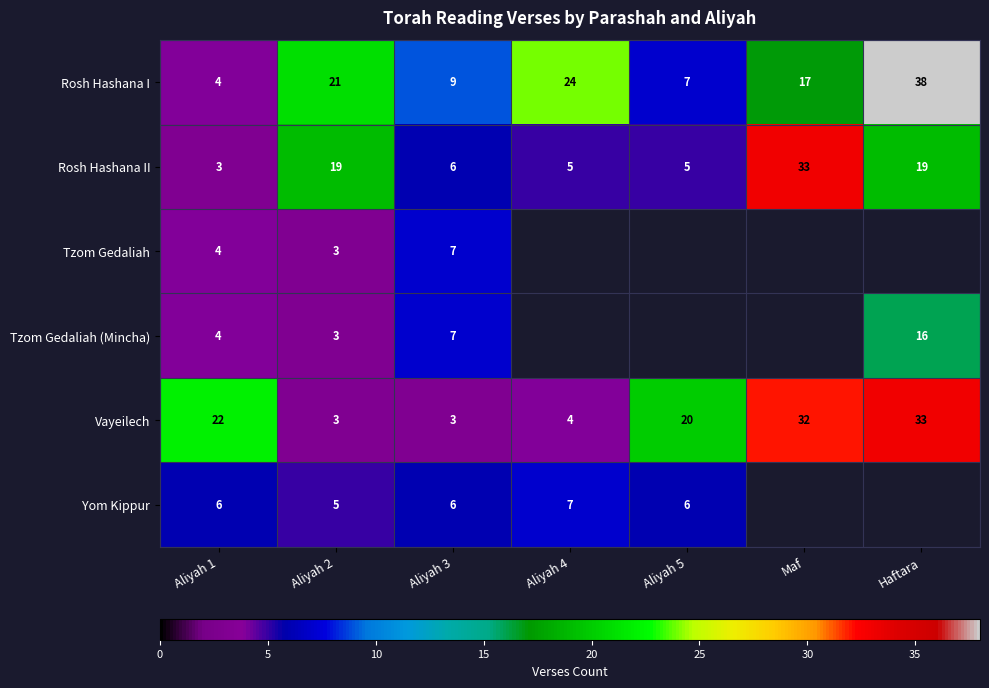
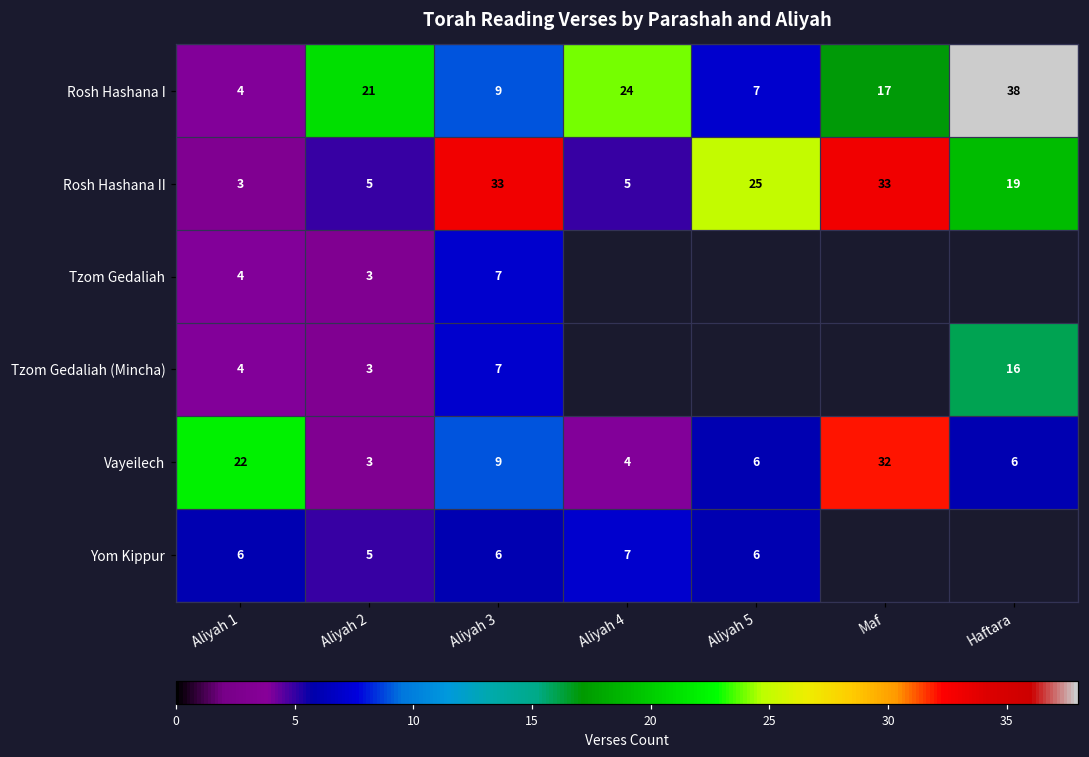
  {
    "Rosh Hashana I": {
      "Aliyah 1": 4,
      "Aliyah 2": 21,
      "Aliyah 3": 9,
      "Aliyah 4": 24,
      "Aliyah 5": 7,
      "Maf": 17,
      "Haftara": 38
    },
    "Rosh Hashana II": {
      "Aliyah 1": 3,
-     "Aliyah 2": 19,
-     "Aliyah 3": 6,
+     "Aliyah 2": 5,
+     "Aliyah 3": 33,
      "Aliyah 4": 5,
-     "Aliyah 5": 5,
+     "Aliyah 5": 25,
      "Maf": 33,
      "Haftara": 19
    },
    "Tzom Gedaliah": {
      "Aliyah 1": 4,
      "Aliyah 2": 3,
      "Aliyah 3": 7
    },
    "Tzom Gedaliah (Mincha)": {
      "Aliyah 1": 4,
      "Aliyah 2": 3,
      "Aliyah 3": 7,
      "Haftara": 16
    },
    "Vayeilech": {
      "Aliyah 1": 22,
      "Aliyah 2": 3,
-     "Aliyah 3": 3,
+     "Aliyah 3": 9,
      "Aliyah 4": 4,
-     "Aliyah 5": 20,
+     "Aliyah 5": 6,
      "Maf": 32,
-     "Haftara": 33
+     "Haftara": 6
    },
    "Yom Kippur": {
      "Aliyah 1": 6,
      "Aliyah 2": 5,
      "Aliyah 3": 6,
      "Aliyah 4": 7,
      "Aliyah 5": 6
    }
  }
